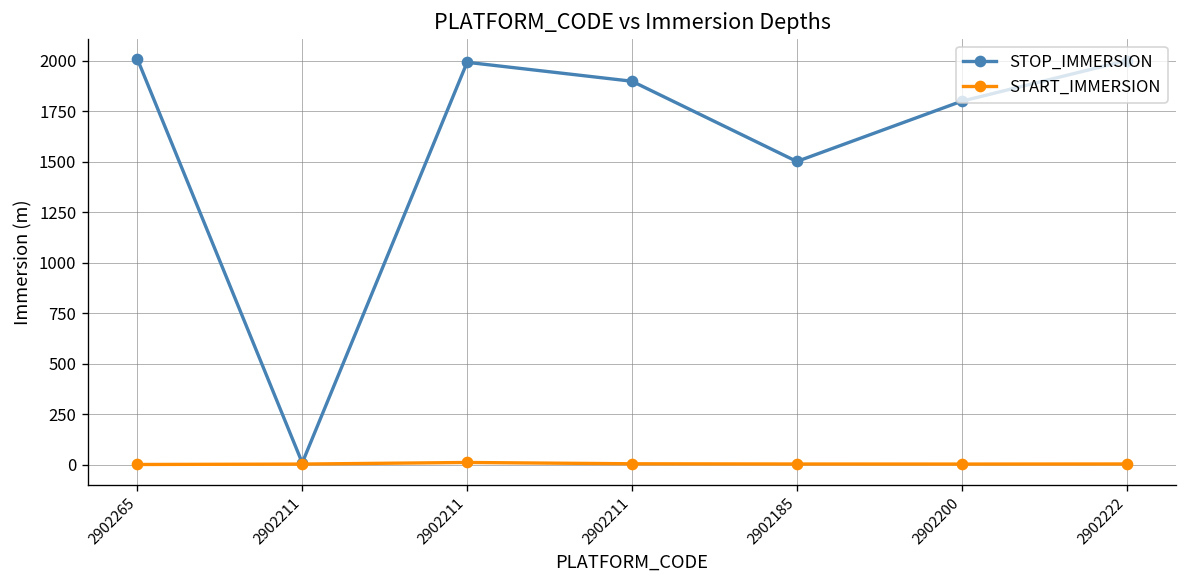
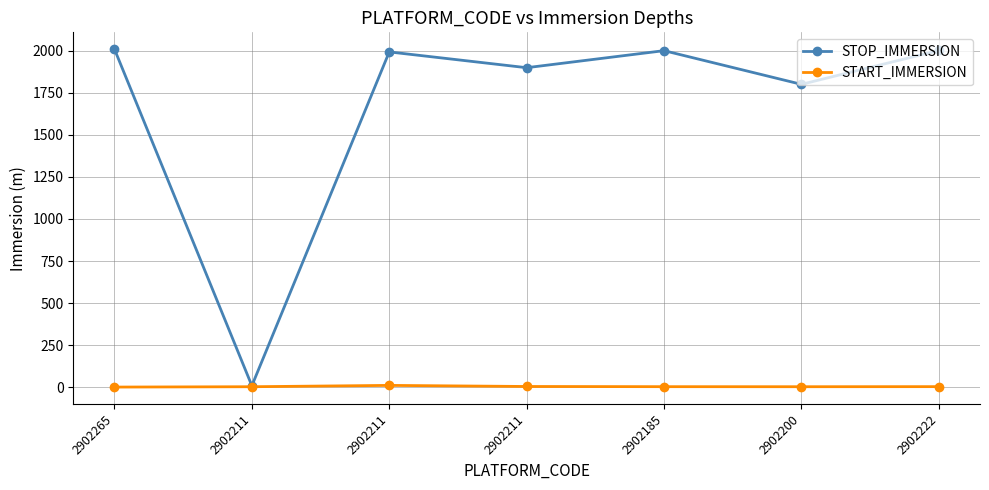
  {
    "STOP_IMMERSION": {
      "2902265": 2010,
-     "2902185": 1500
+     "2902185": 2000
    },
    "START_IMMERSION": {
      "2902265": 0,
      "2902185": 0,
      "2902200": 0,
      "2902222": 0
    }
  }
